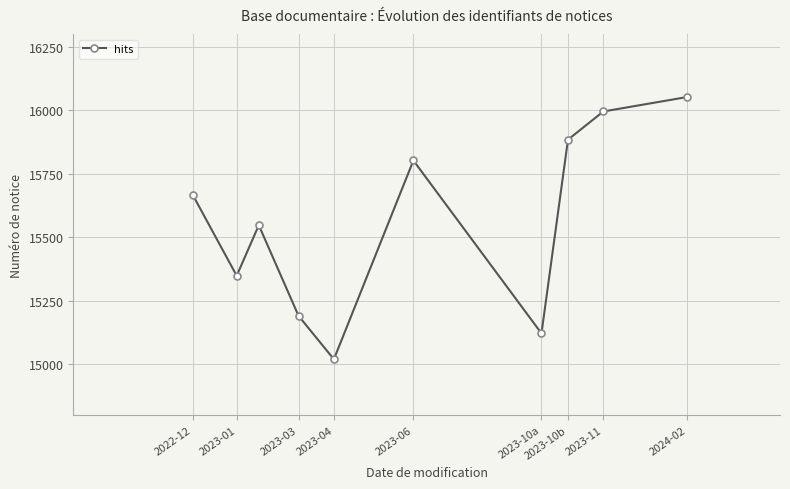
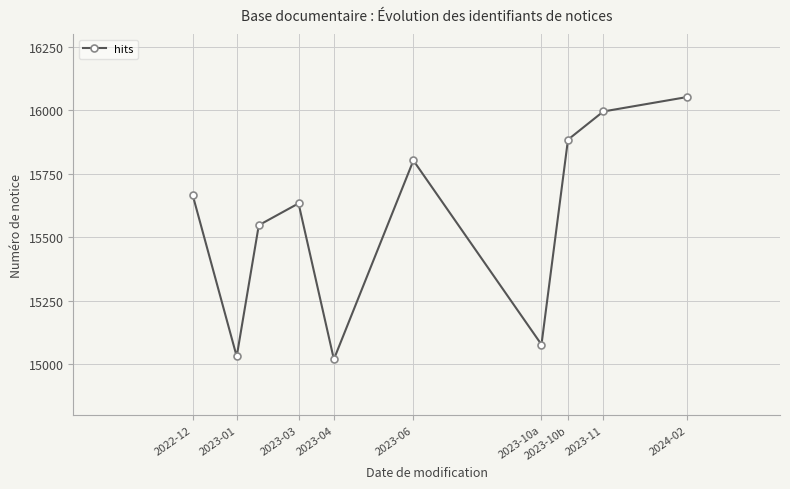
  {
    "2022-12": 15670,
-   "2023-01": 15350,
-   "2023-03": 15190,
+   "2023-01": 15030,
+   "2023-03": 15630,
    "2023-04": 15020,
    "2023-06": 15800,
-   "2023-10a": 15120,
+   "2023-10a": 15080,
    "2023-10b": 15890,
    "2023-11": 16000,
    "2024-02": 16050
  }
